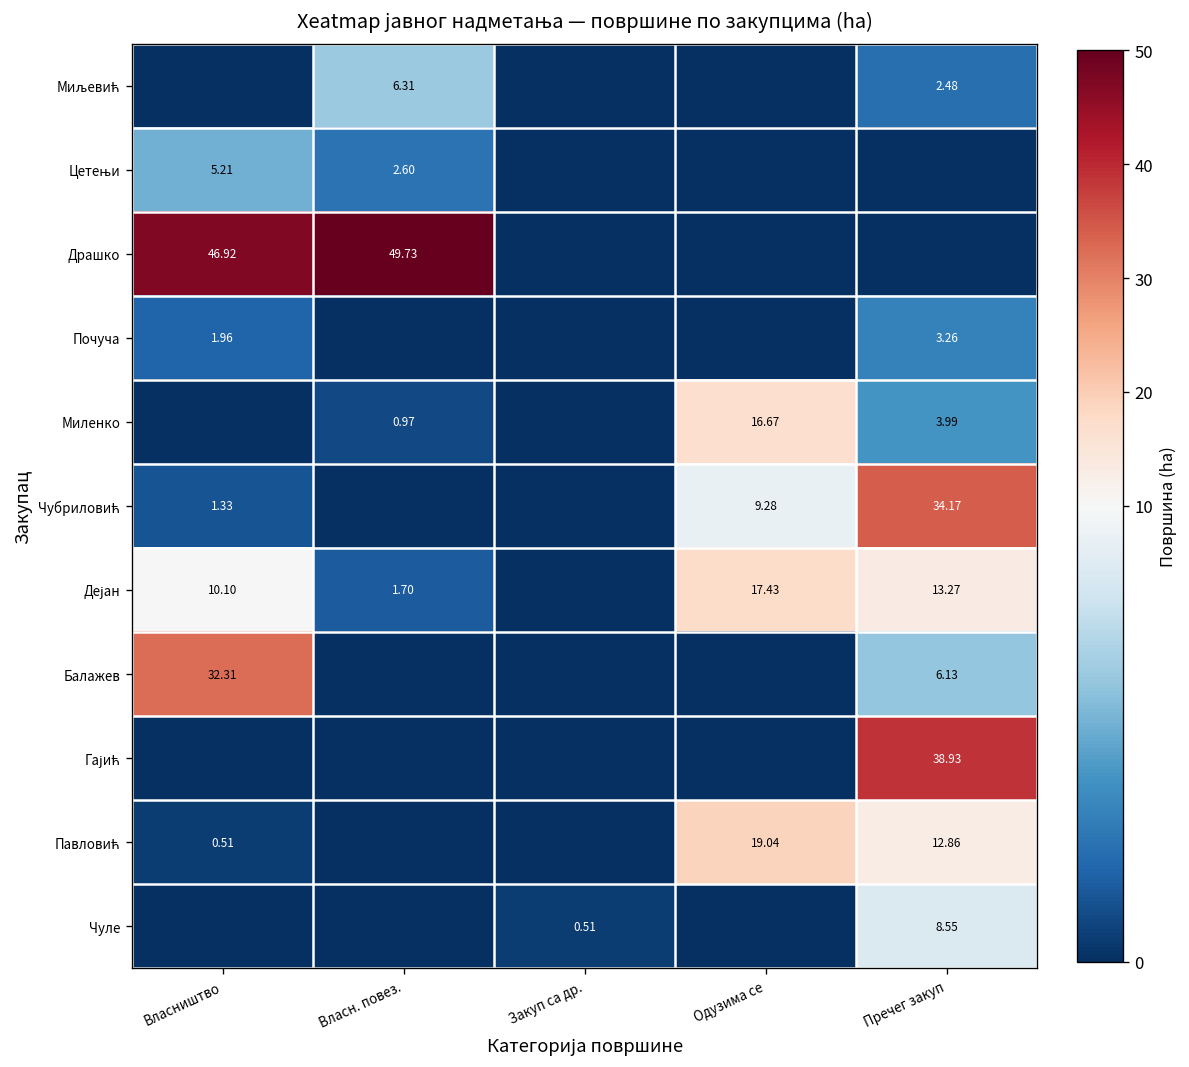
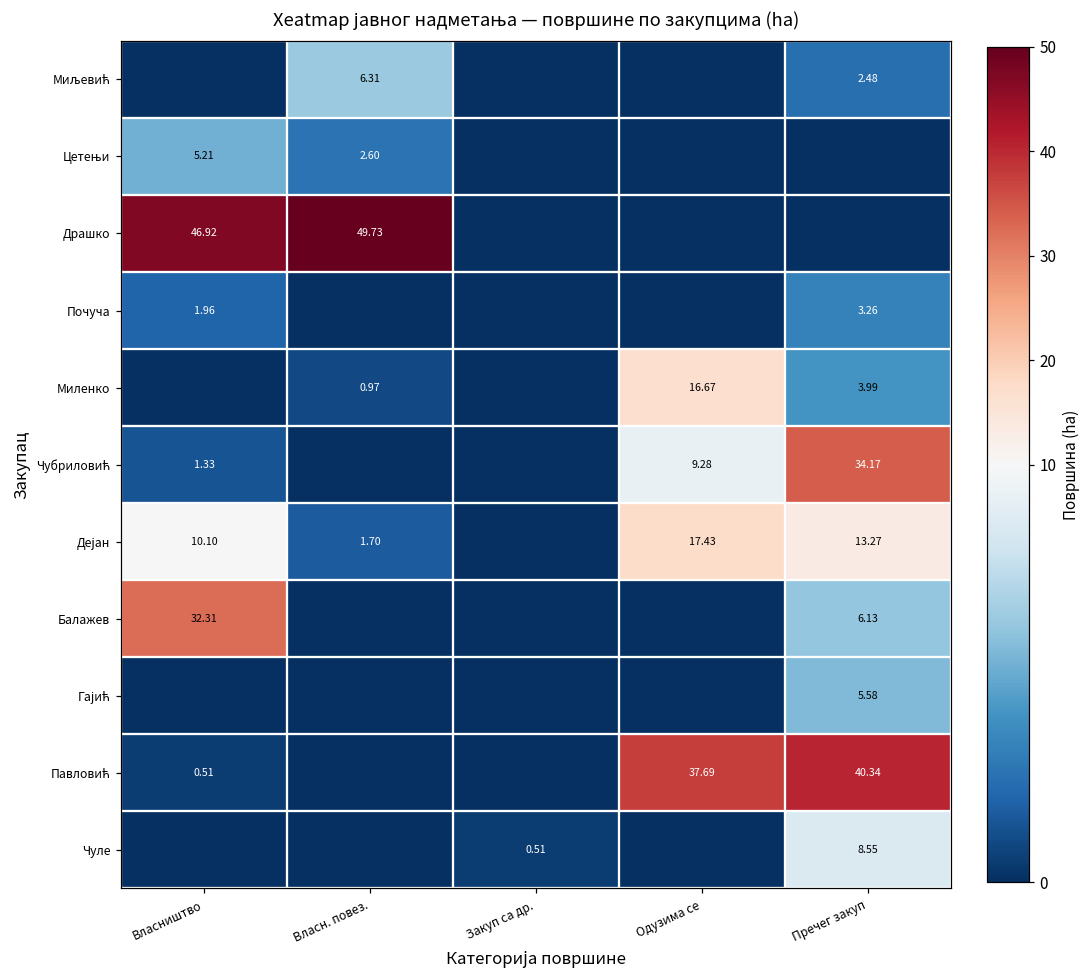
  {
    "Миљевић": {
      "Власн. повез.": 6.31,
      "Пречег закуп": 2.48
    },
    "Цетењи": {
      "Власништво": 5.21,
      "Власн. повез.": 2.60
    },
    "Драшко": {
      "Власништво": 46.92,
      "Власн. повез.": 49.73
    },
    "Почуча": {
      "Власништво": 1.96,
      "Пречег закуп": 3.26
    },
    "Миленко": {
      "Власн. повез.": 0.97,
      "Одузима се": 16.67,
      "Пречег закуп": 3.99
    },
    "Чубриловић": {
      "Власништво": 1.33,
      "Одузима се": 9.28,
      "Пречег закуп": 34.17
    },
    "Дејан": {
      "Власништво": 10.10,
      "Власн. повез.": 1.70,
      "Одузима се": 17.43,
      "Пречег закуп": 13.27
    },
    "Балажев": {
      "Власништво": 32.31,
      "Пречег закуп": 6.13
    },
    "Гајић": {
-     "Пречег закуп": 38.93
+     "Пречег закуп": 5.58
    },
    "Павловић": {
      "Власништво": 0.51,
-     "Одузима се": 19.04,
-     "Пречег закуп": 12.86
+     "Одузима се": 37.69,
+     "Пречег закуп": 40.34
    },
    "Чуле": {
      "Закуп са др.": 0.51,
      "Пречег закуп": 8.55
    }
  }
